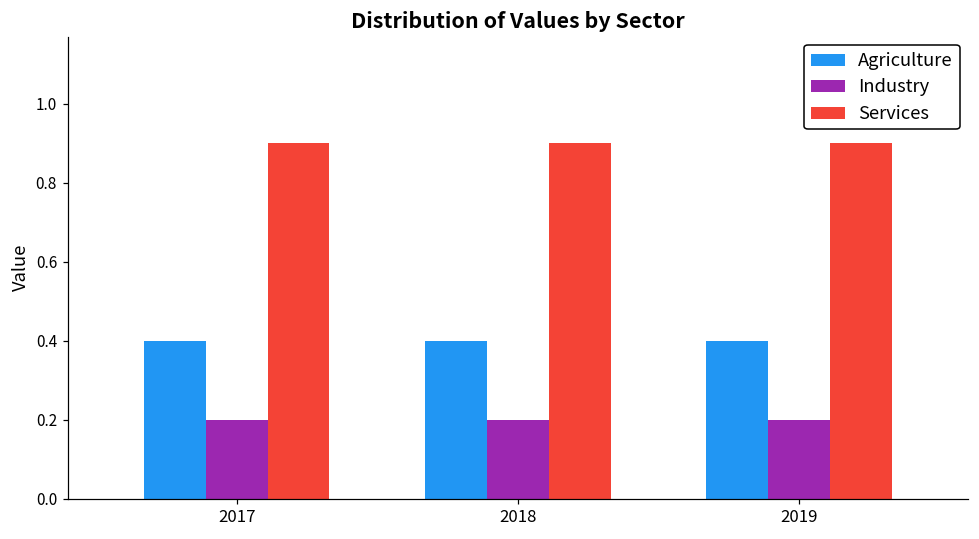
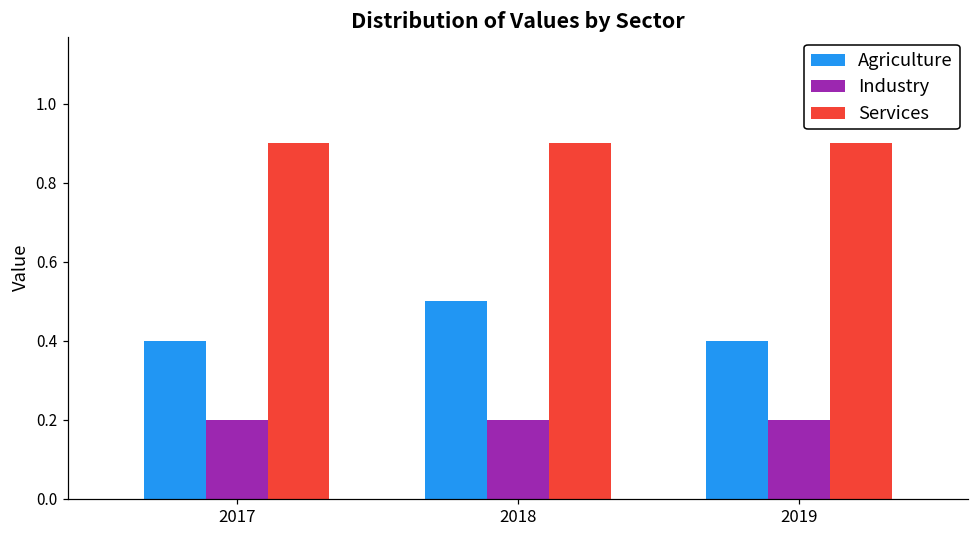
  {
    "Agriculture": {
      "2017": 0.4,
-     "2018": 0.4,
+     "2018": 0.5,
      "2019": 0.4
    },
    "Industry": {
      "2017": 0.2,
      "2018": 0.2,
      "2019": 0.2
    },
    "Services": {
      "2017": 0.9,
      "2018": 0.9,
      "2019": 0.9
    }
  }
